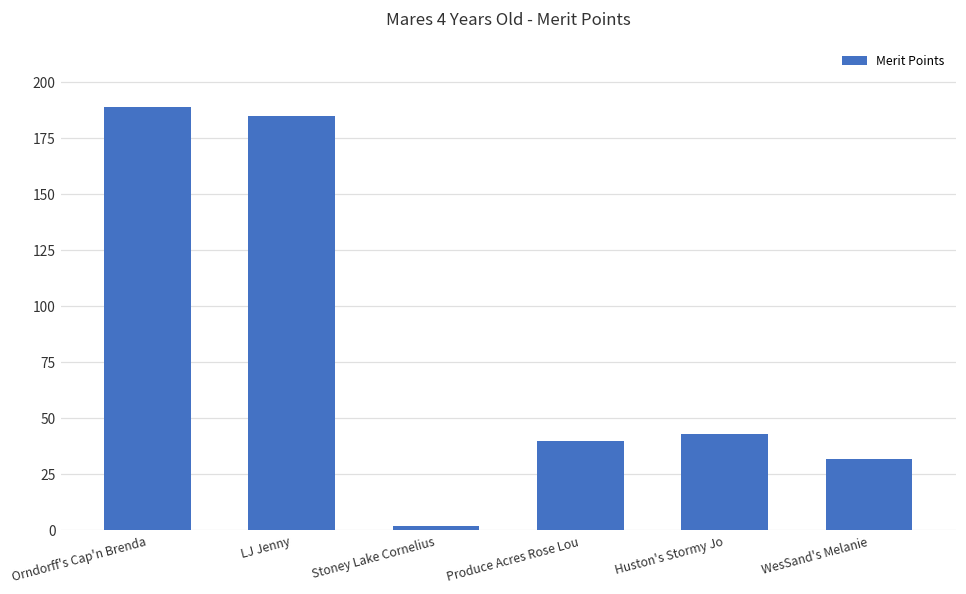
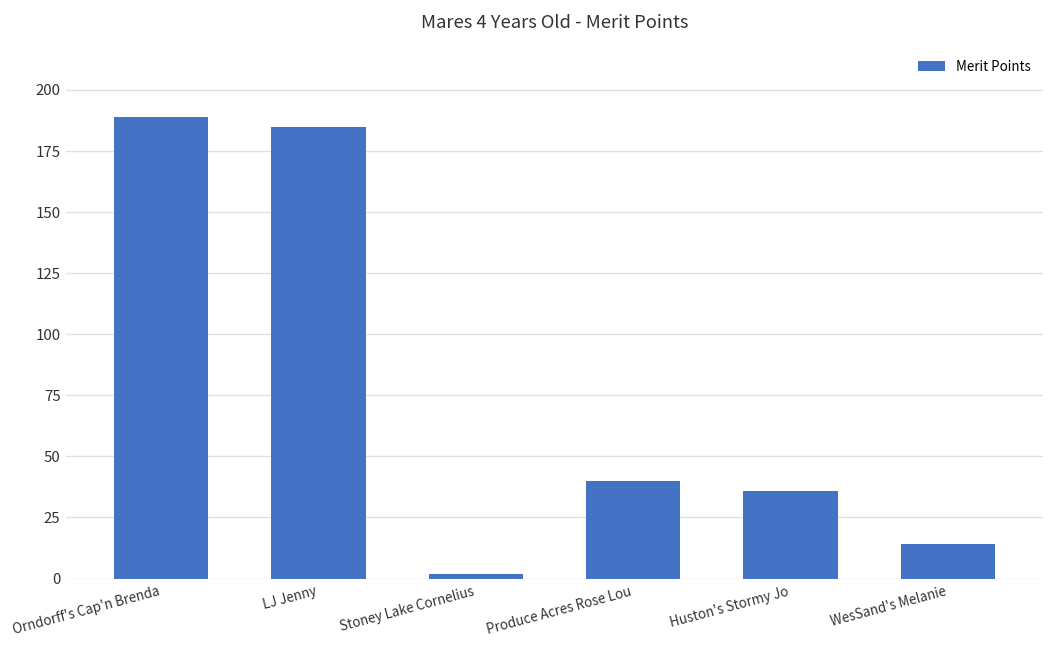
  {
    "Orndorff's Cap'n Brenda": 189,
    "LJ Jenny": 185,
    "Stoney Lake Cornelius": 2,
    "Produce Acres Rose Lou": 40,
-   "Huston's Stormy Jo": 43,
-   "WesSand's Melanie": 32
+   "Huston's Stormy Jo": 36,
+   "WesSand's Melanie": 14
  }
